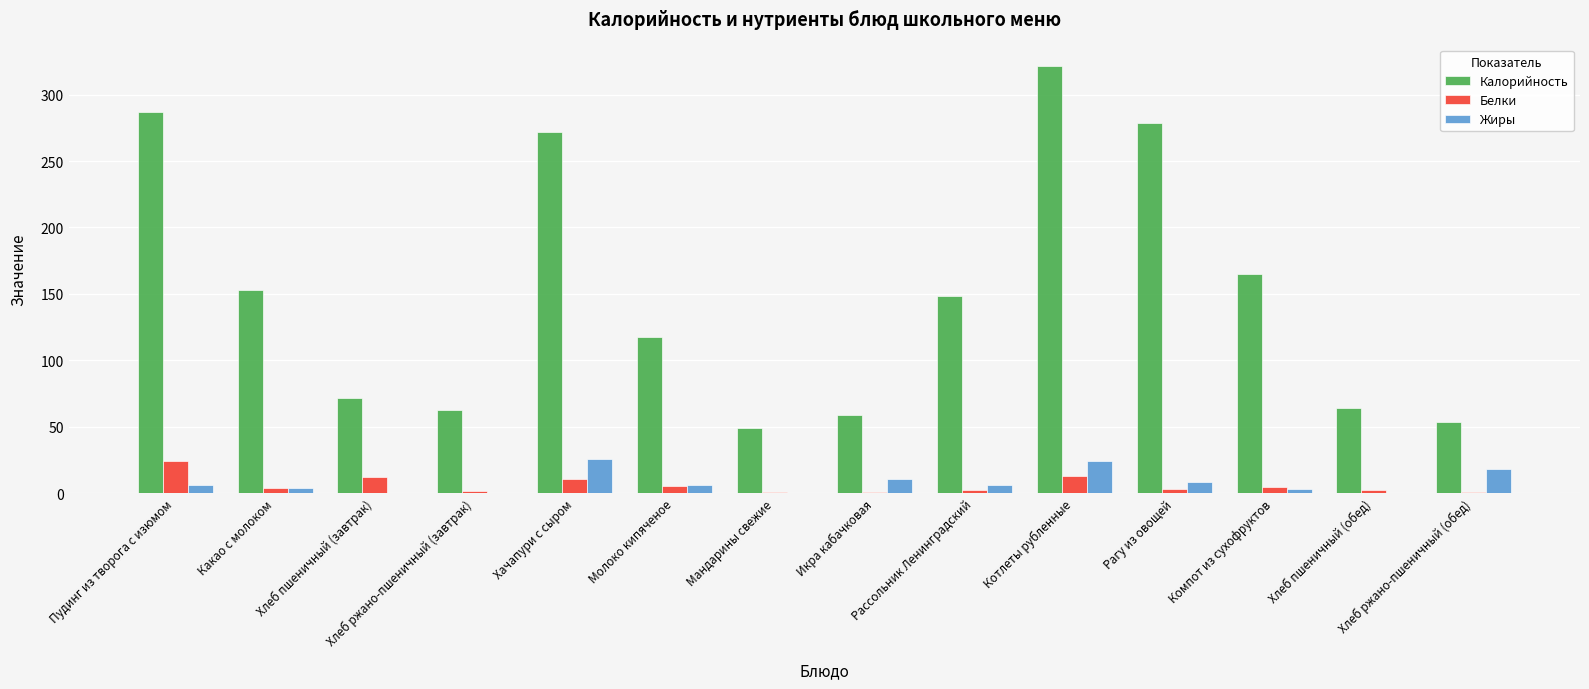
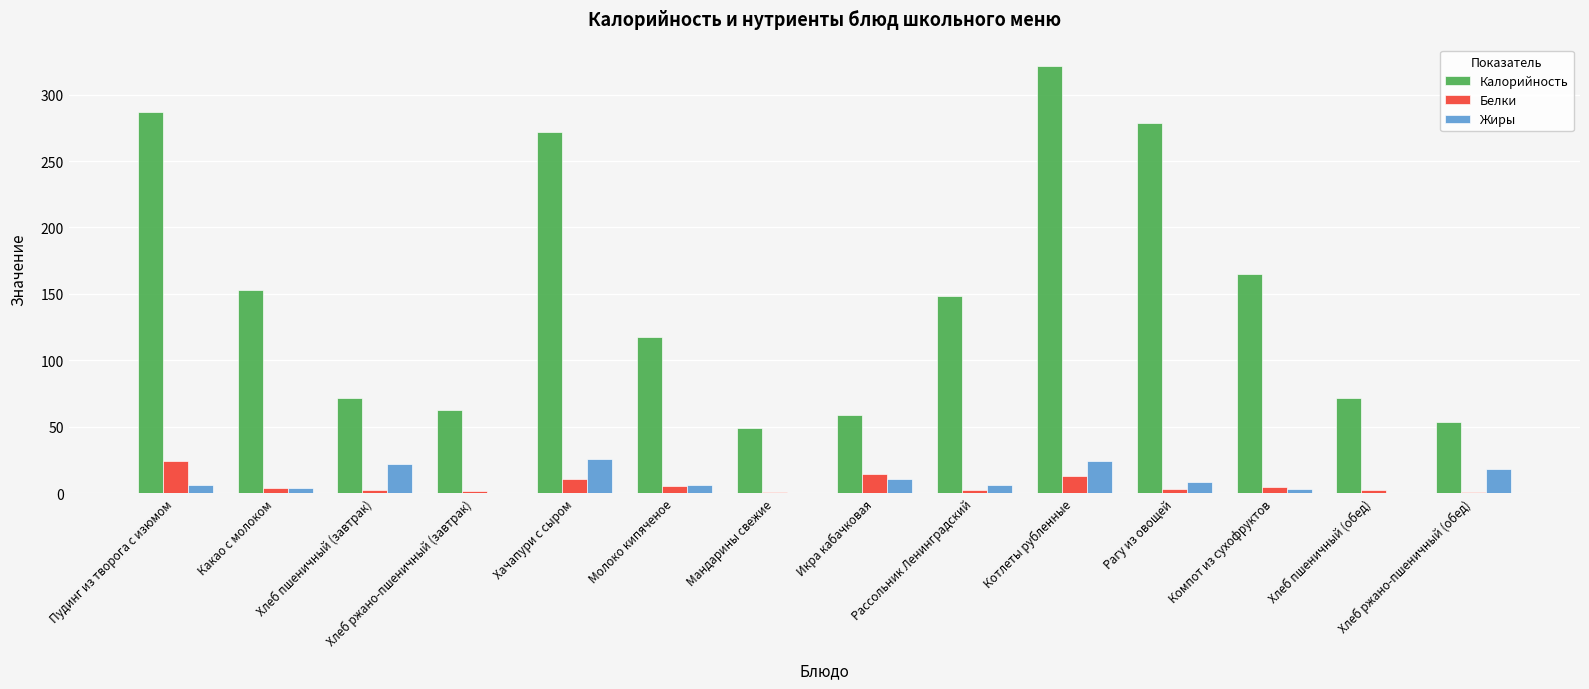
  {
    "Калорийность": {
      "Пудинг из творога с изюмом": 287,
      "Какао с молоком": 153,
      "Хлеб пшеничный (завтрак)": 71,
      "Хлеб ржано-пшеничный (завтрак)": 63,
      "Хачапури с сыром": 272,
      "Молоко кипяченое": 118,
      "Мандарины свежие": 49,
      "Икра кабачковая": 58,
      "Рассольник Ленинградский": 148,
      "Котлеты рубленные": 322,
      "Рагу из овощей": 279,
      "Компот из сухофруктов": 165,
-     "Хлеб пшеничный (обед)": 64,
+     "Хлеб пшеничный (обед)": 71,
      "Хлеб ржано-пшеничный (обед)": 54
    },
    "Белки": {
      "Пудинг из творога с изюмом": 24,
      "Какао с молоком": 4,
-     "Хлеб пшеничный (завтрак)": 12,
+     "Хлеб пшеничный (завтрак)": 2,
      "Хачапури с сыром": 11,
      "Молоко кипяченое": 6,
-     "Икра кабачковая": 1,
+     "Икра кабачковая": 15,
      "Рассольник Ленинградский": 3,
      "Котлеты рубленные": 13,
      "Рагу из овощей": 3,
      "Компот из сухофруктов": 5,
      "Хлеб пшеничный (обед)": 2
    },
    "Жиры": {
      "Пудинг из творога с изюмом": 6,
      "Какао с молоком": 4,
-     "Хлеб пшеничный (завтрак)": 0,
+     "Хлеб пшеничный (завтрак)": 22,
      "Хачапури с сыром": 26,
      "Молоко кипяченое": 6,
      "Икра кабачковая": 10,
      "Рассольник Ленинградский": 6,
      "Котлеты рубленные": 24,
      "Рагу из овощей": 8,
      "Компот из сухофруктов": 3,
      "Хлеб ржано-пшеничный (обед)": 18
    }
  }
